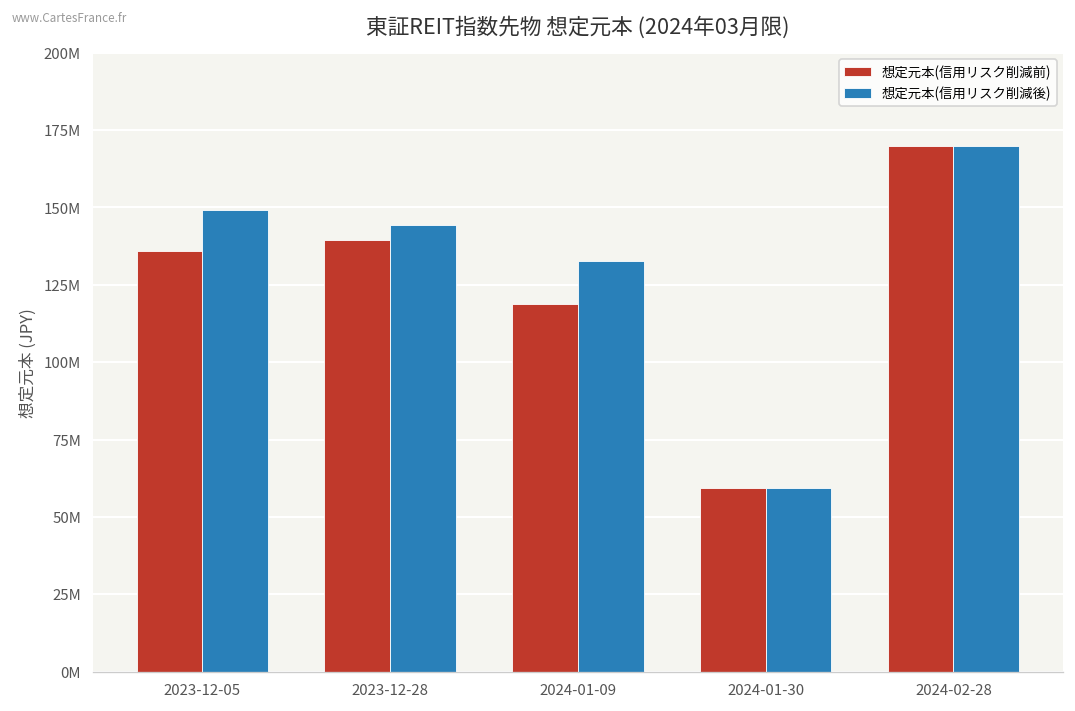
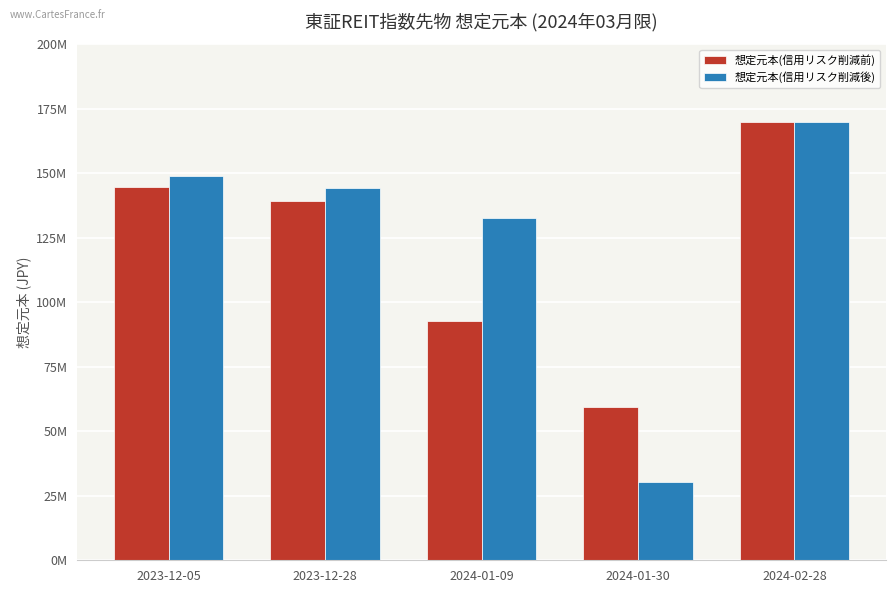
  {
    "想定元本(信用リスク削減前)": {
-     "2023-12-05": 136000000,
+     "2023-12-05": 145000000,
      "2023-12-28": 139000000,
-     "2024-01-09": 119000000,
+     "2024-01-09": 93000000,
      "2024-01-30": 59000000,
      "2024-02-28": 170000000
    },
    "想定元本(信用リスク削減後)": {
      "2023-12-05": 149000000,
      "2023-12-28": 144000000,
      "2024-01-09": 133000000,
-     "2024-01-30": 59000000,
+     "2024-01-30": 30000000,
      "2024-02-28": 170000000
    }
  }
